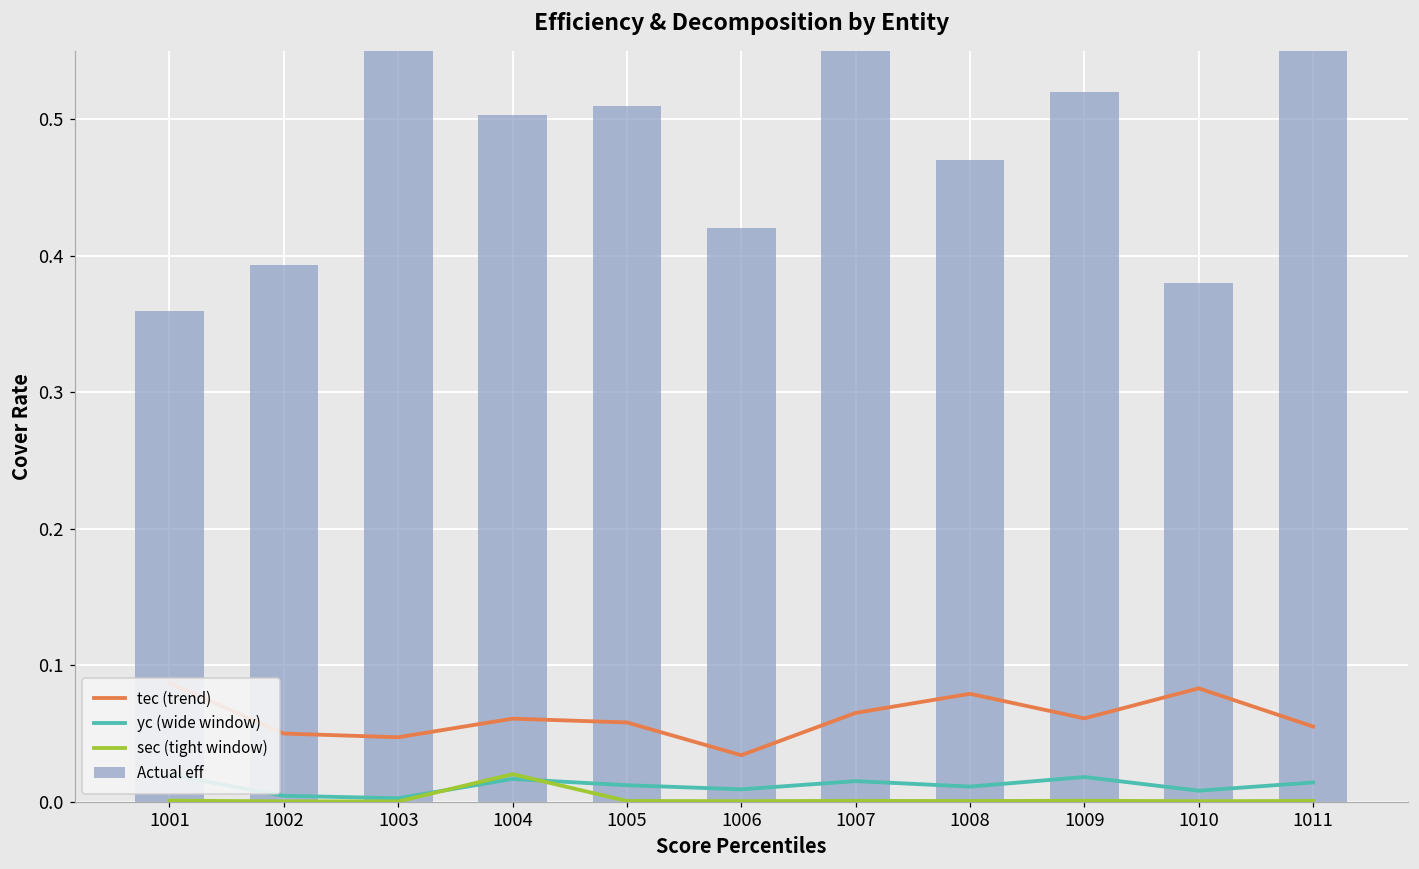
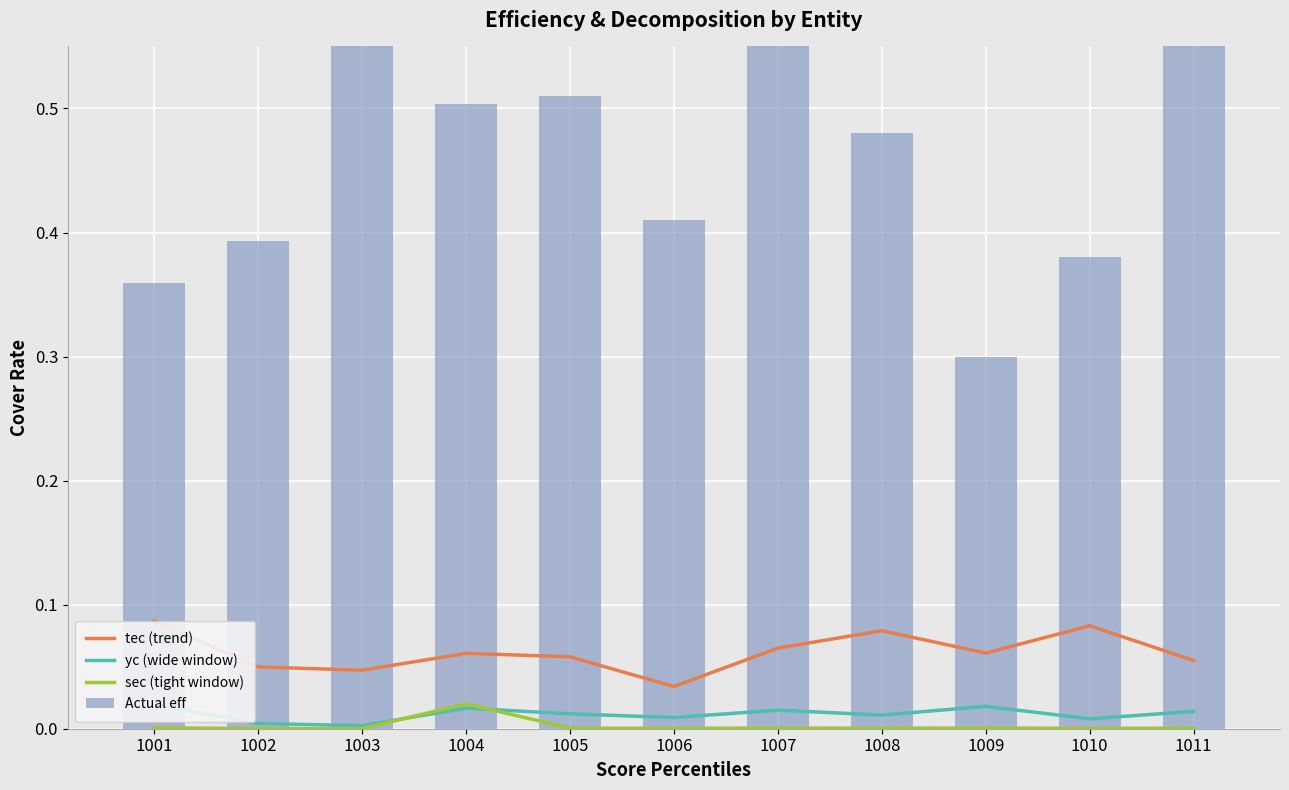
  {
    "Actual eff": {
      "1001": 0.36,
      "1002": 0.394,
      "1004": 0.503,
      "1005": 0.51,
-     "1006": 0.42,
+     "1006": 0.41,
      "1007": 0.55,
-     "1008": 0.47,
-     "1009": 0.52,
+     "1008": 0.48,
+     "1009": 0.30,
      "1010": 0.38
    },
    "tec (trend)": {
      "1002": 0.05,
      "1003": 0.047,
      "1004": 0.06,
      "1005": 0.06,
      "1006": 0.034,
      "1007": 0.065,
      "1008": 0.08,
      "1009": 0.06,
      "1010": 0.083,
      "1011": 0.055
    },
    "yc (wide window)": {
      "1002": 0.004,
      "1003": 0.002,
      "1004": 0.017,
      "1005": 0.01,
      "1006": 0.01,
      "1007": 0.015,
      "1008": 0.01,
      "1009": 0.02,
      "1010": 0.01,
      "1011": 0.014
    },
    "sec (tight window)": {
      "1001": 0.00,
      "1002": 0.00,
      "1003": 0.00,
      "1004": 0.02,
      "1005": 0.00,
      "1006": 0.00,
      "1007": 0.00,
      "1008": 0.00,
      "1009": 0.00,
      "1010": 0.00,
      "1011": 0.00
    }
  }
